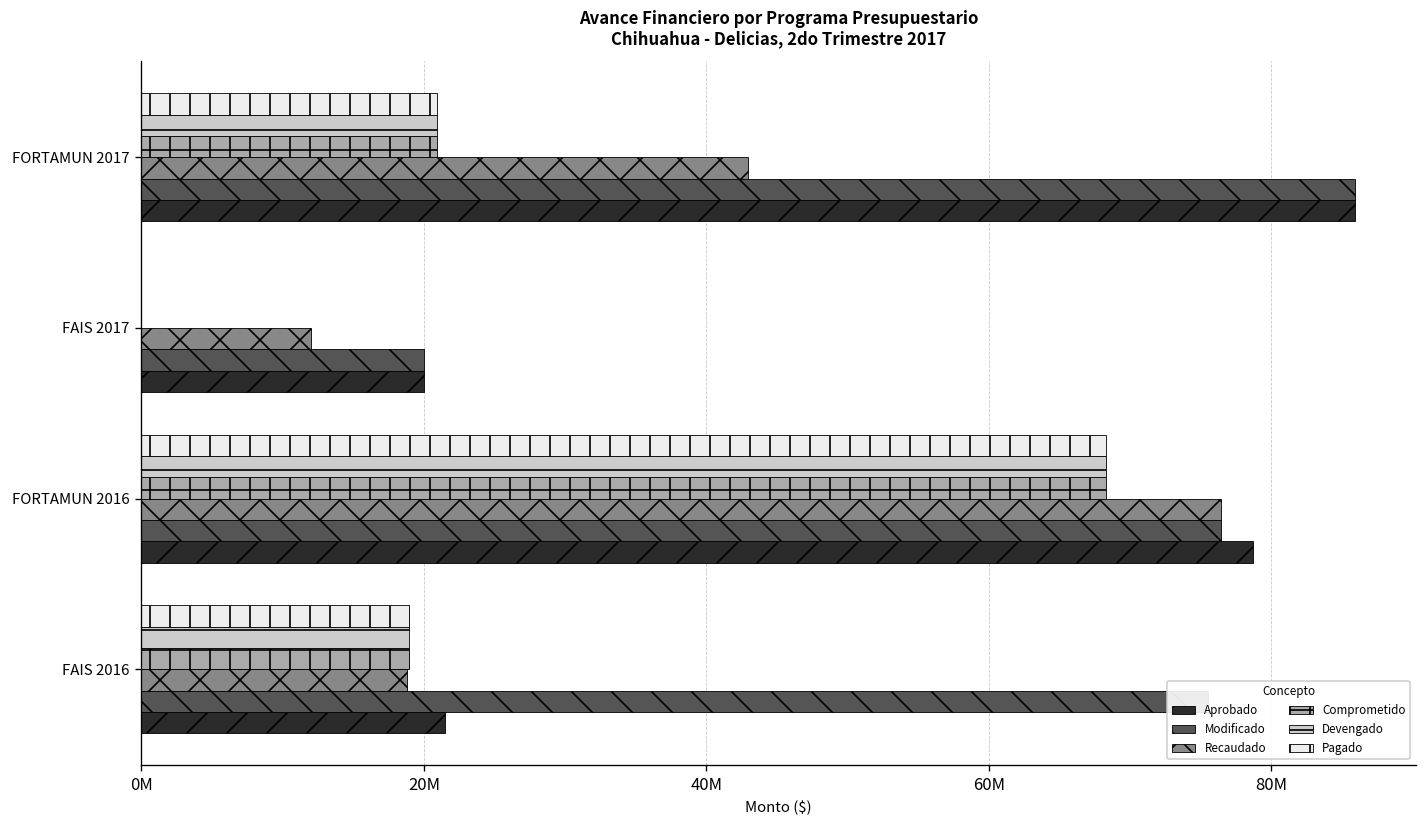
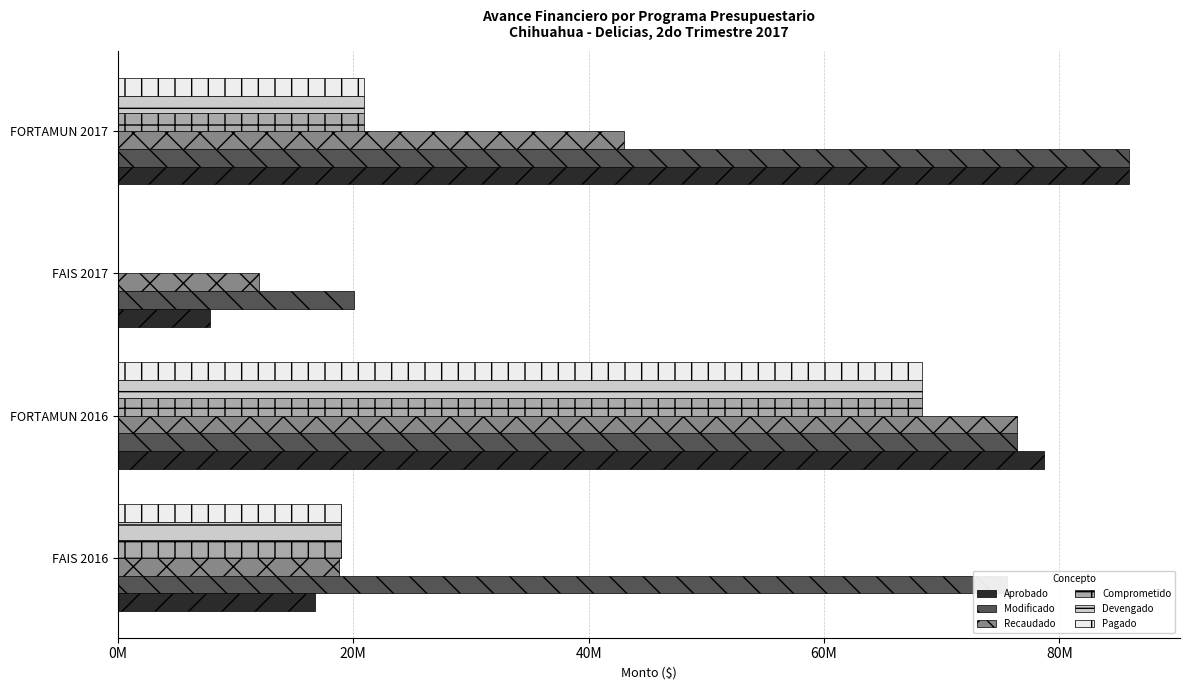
  {
    "Aprobado": {
      "FORTAMUN 2017": 86000000,
-     "FAIS 2017": 20000000,
+     "FAIS 2017": 7900000,
      "FORTAMUN 2016": 78700000,
-     "FAIS 2016": 21500000
+     "FAIS 2016": 16700000
    },
    "Modificado": {
      "FORTAMUN 2017": 86000000,
      "FAIS 2017": 20000000,
      "FORTAMUN 2016": 76400000
    }
  }
